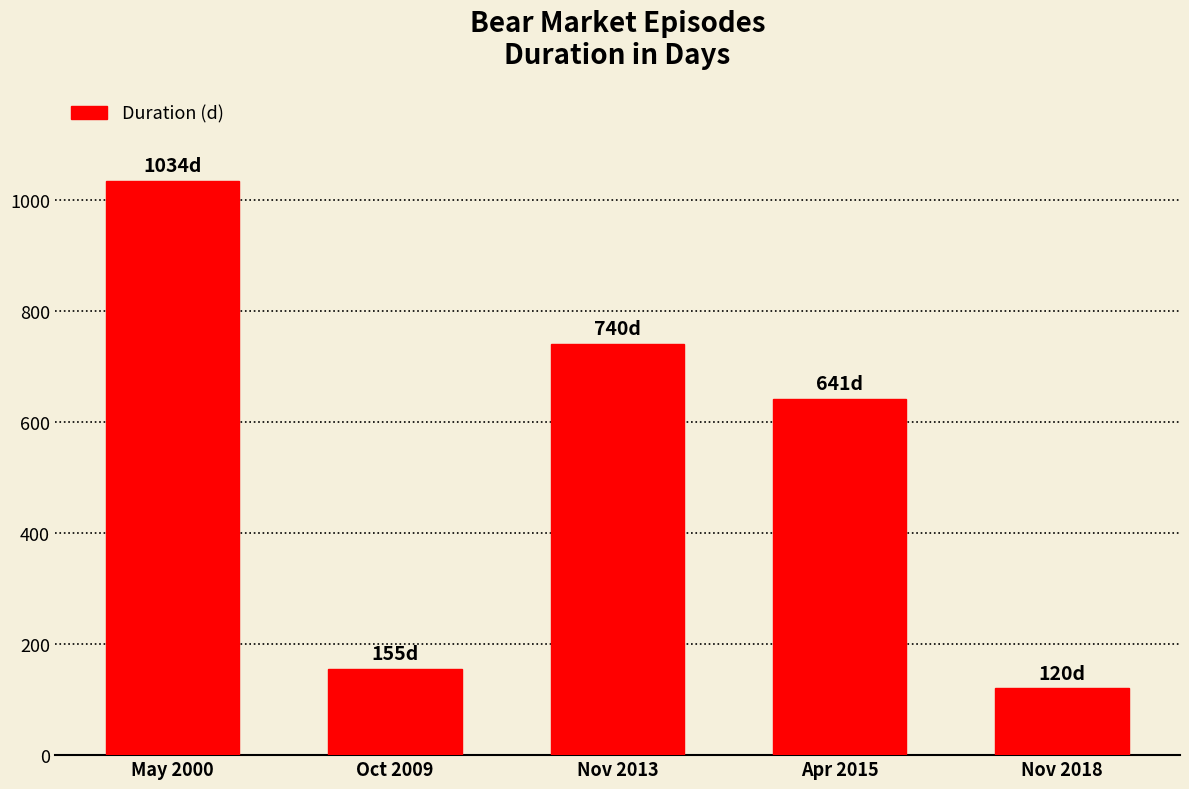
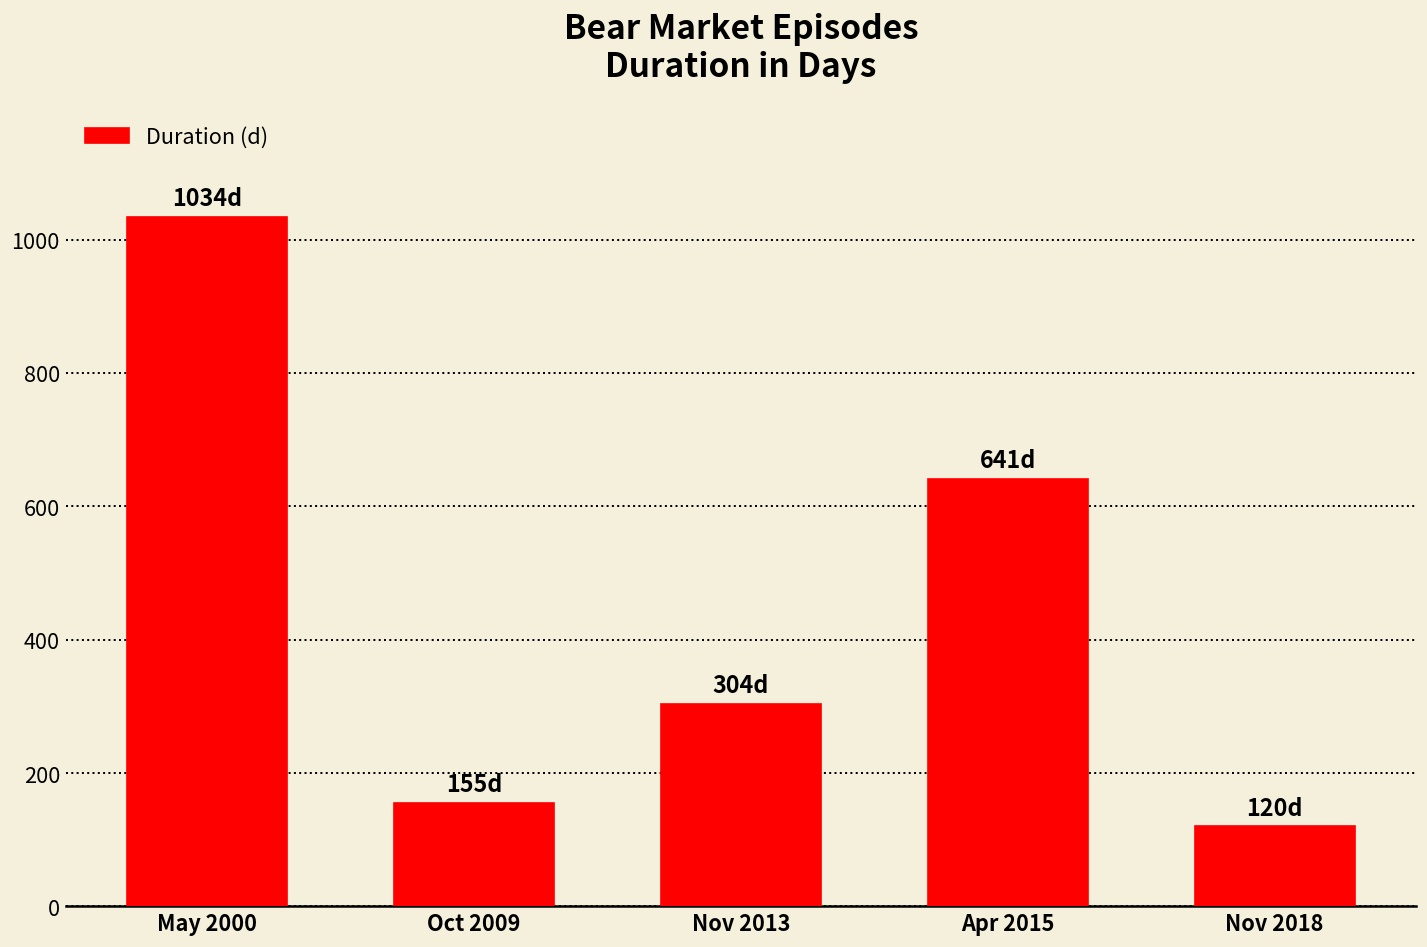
  {
    "May 2000": "1034d",
    "Oct 2009": "155d",
-   "Nov 2013": "740d",
+   "Nov 2013": "304d",
    "Apr 2015": "641d",
    "Nov 2018": "120d"
  }
